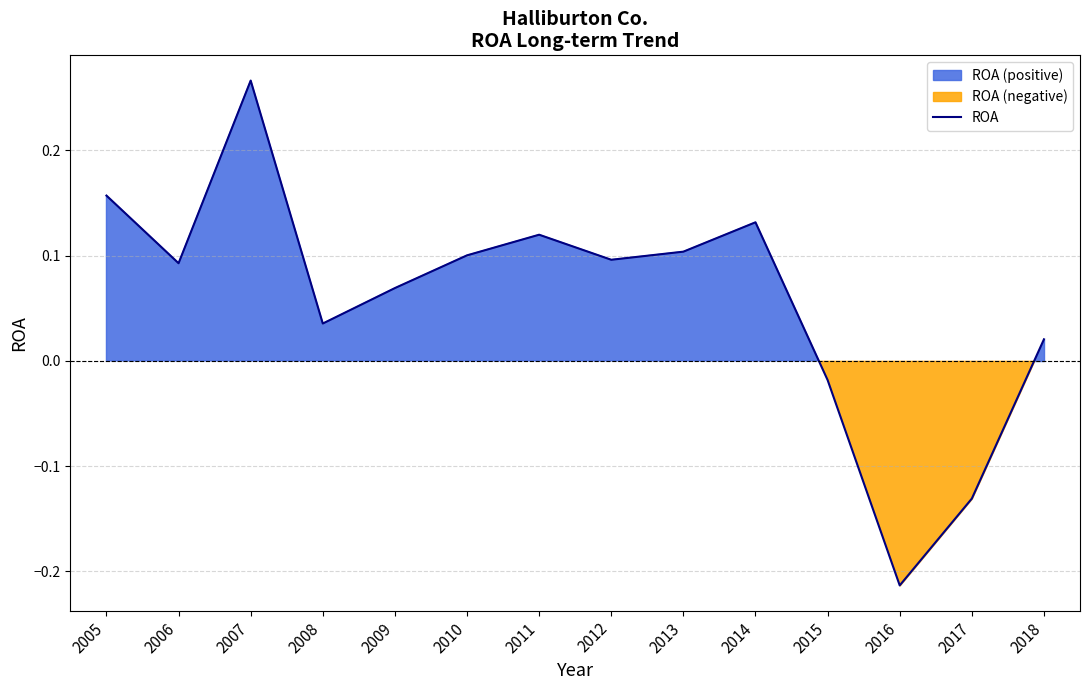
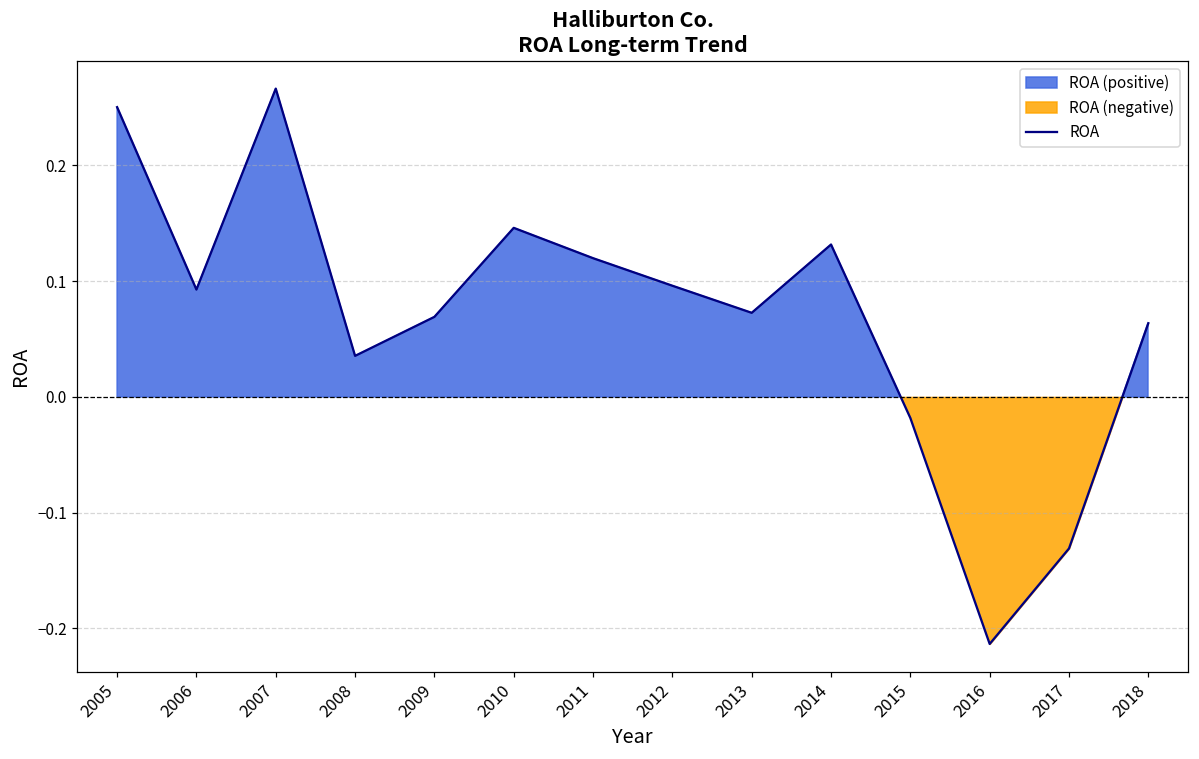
  {
    "ROA": {
-     "2005": 0.157,
+     "2005": 0.250,
      "2006": 0.093,
      "2007": 0.266,
      "2008": 0.036,
      "2009": 0.069,
-     "2010": 0.100,
+     "2010": 0.146,
      "2011": 0.120,
      "2012": 0.096,
-     "2013": 0.104,
+     "2013": 0.073,
      "2014": 0.132,
      "2015": -0.018,
      "2016": -0.213,
      "2017": -0.131,
-     "2018": 0.021
+     "2018": 0.064
    }
  }
